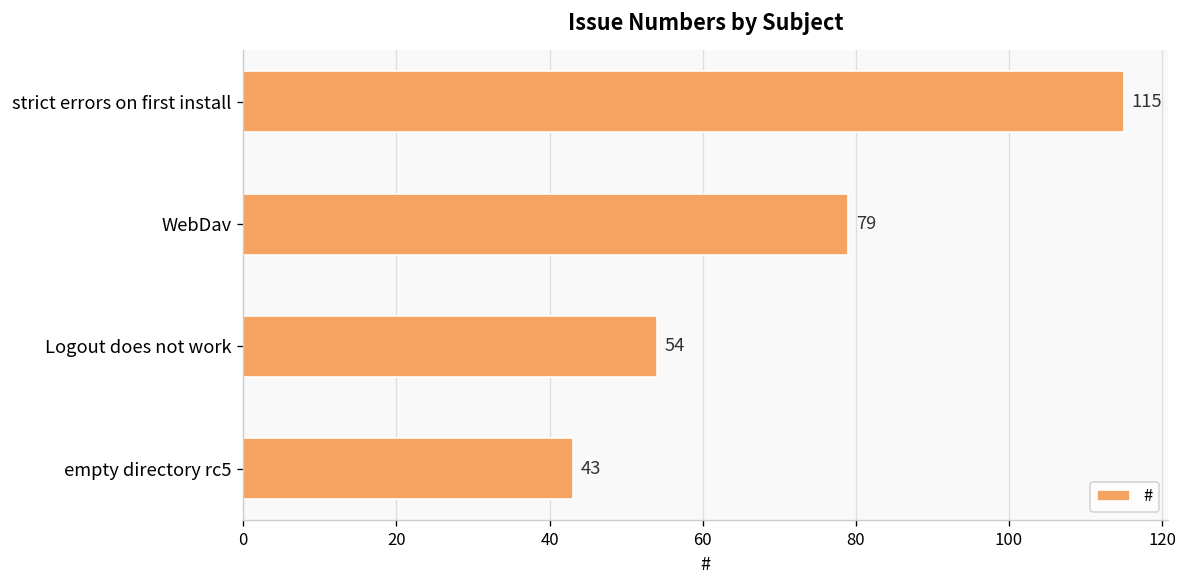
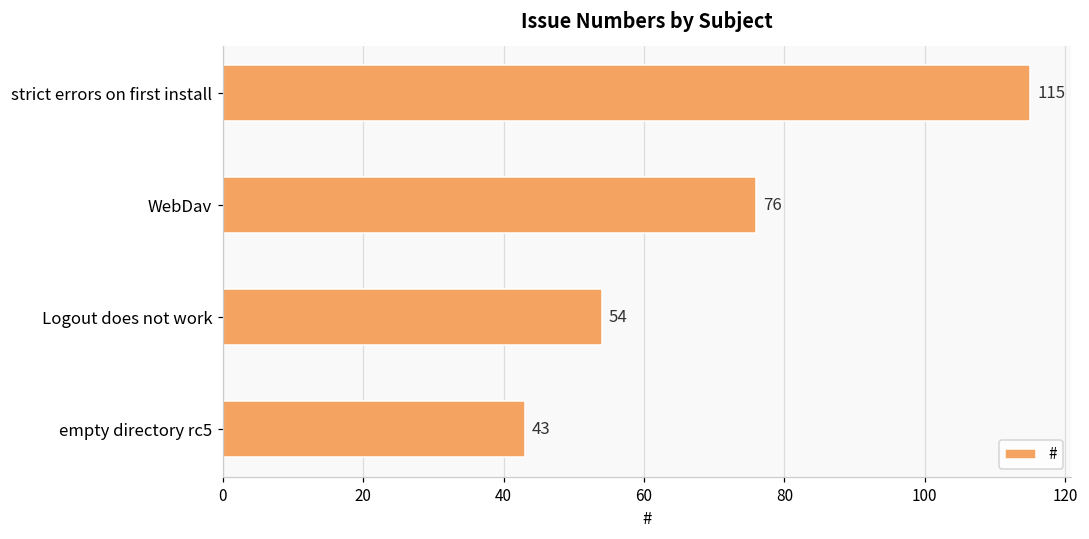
  {
    "strict errors on first install": 115,
-   "WebDav": 79,
+   "WebDav": 76,
    "Logout does not work": 54,
    "empty directory rc5": 43
  }
